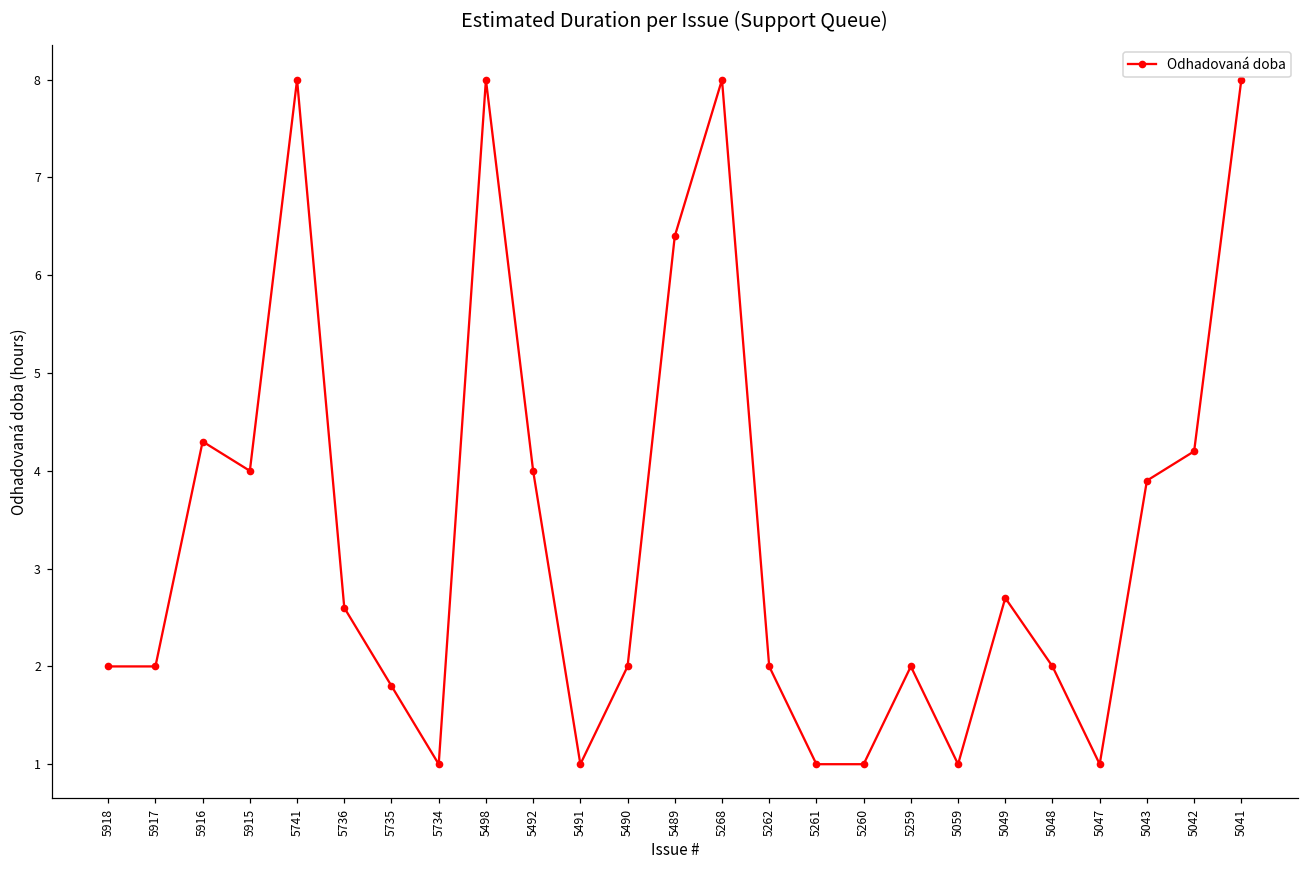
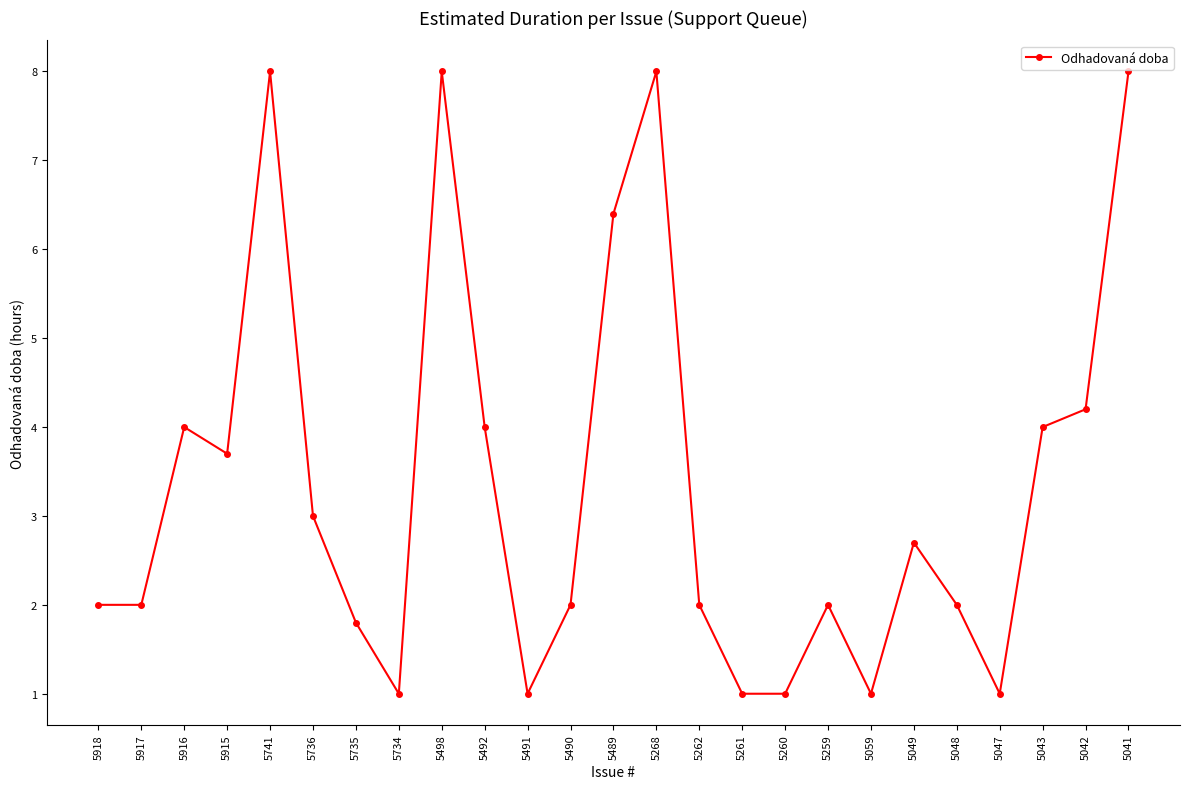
  {
    "5918": 2.0,
    "5917": 2.0,
-   "5916": 4.3,
-   "5915": 4.0,
+   "5916": 4.0,
+   "5915": 3.7,
    "5741": 8.0,
-   "5736": 2.6,
+   "5736": 3.0,
    "5735": 1.8,
    "5734": 1.0,
    "5498": 8.0,
    "5492": 4.0,
    "5491": 1.0,
    "5490": 2.0,
    "5489": 6.4,
    "5268": 8.0,
    "5262": 2.0,
    "5261": 1.0,
    "5260": 1.0,
    "5259": 2.0,
    "5059": 1.0,
    "5049": 2.7,
    "5048": 2.0,
    "5047": 1.0,
-   "5043": 3.9,
+   "5043": 4.0,
    "5042": 4.2,
    "5041": 8.0
  }
